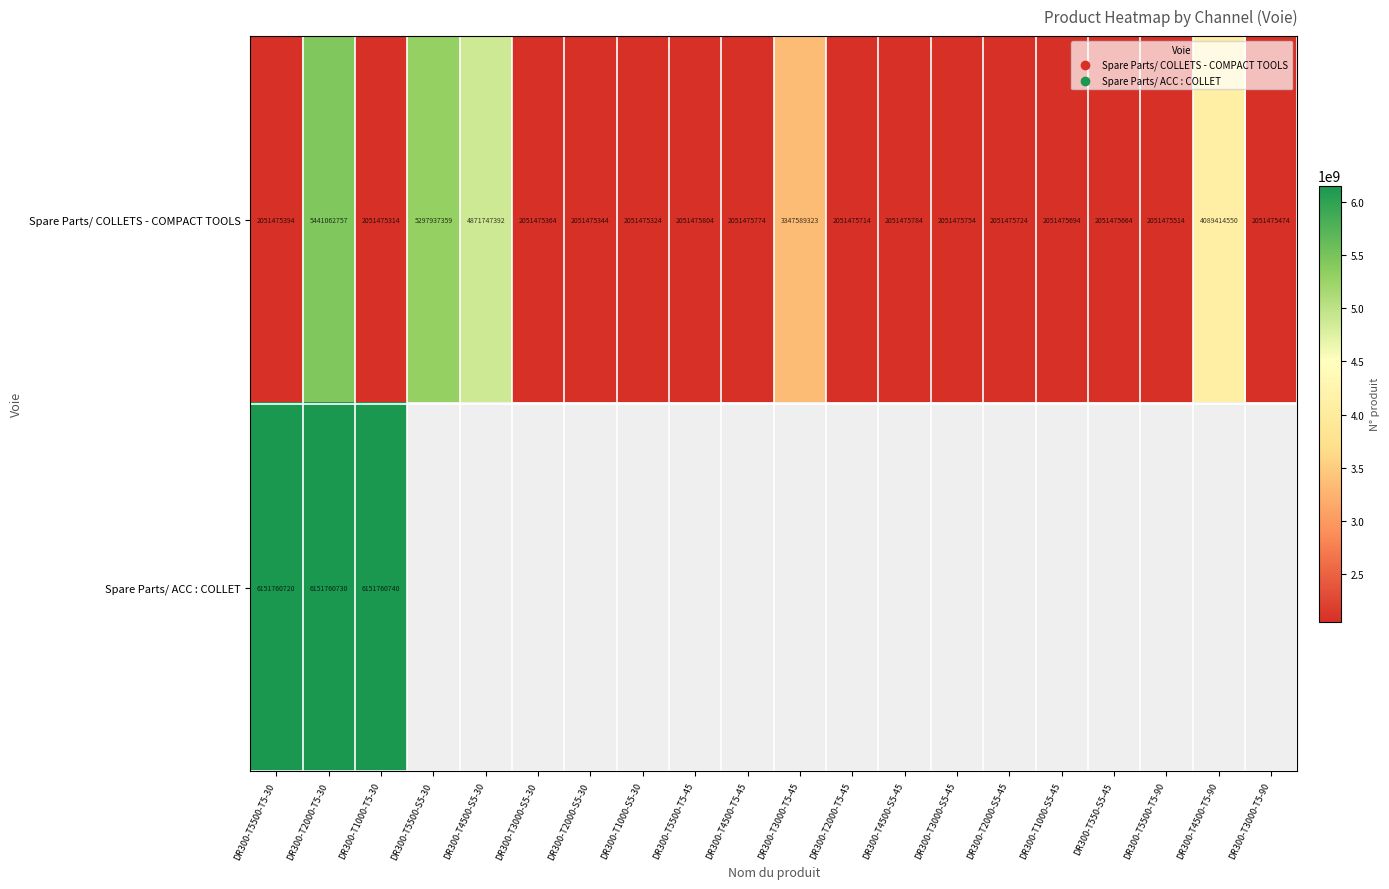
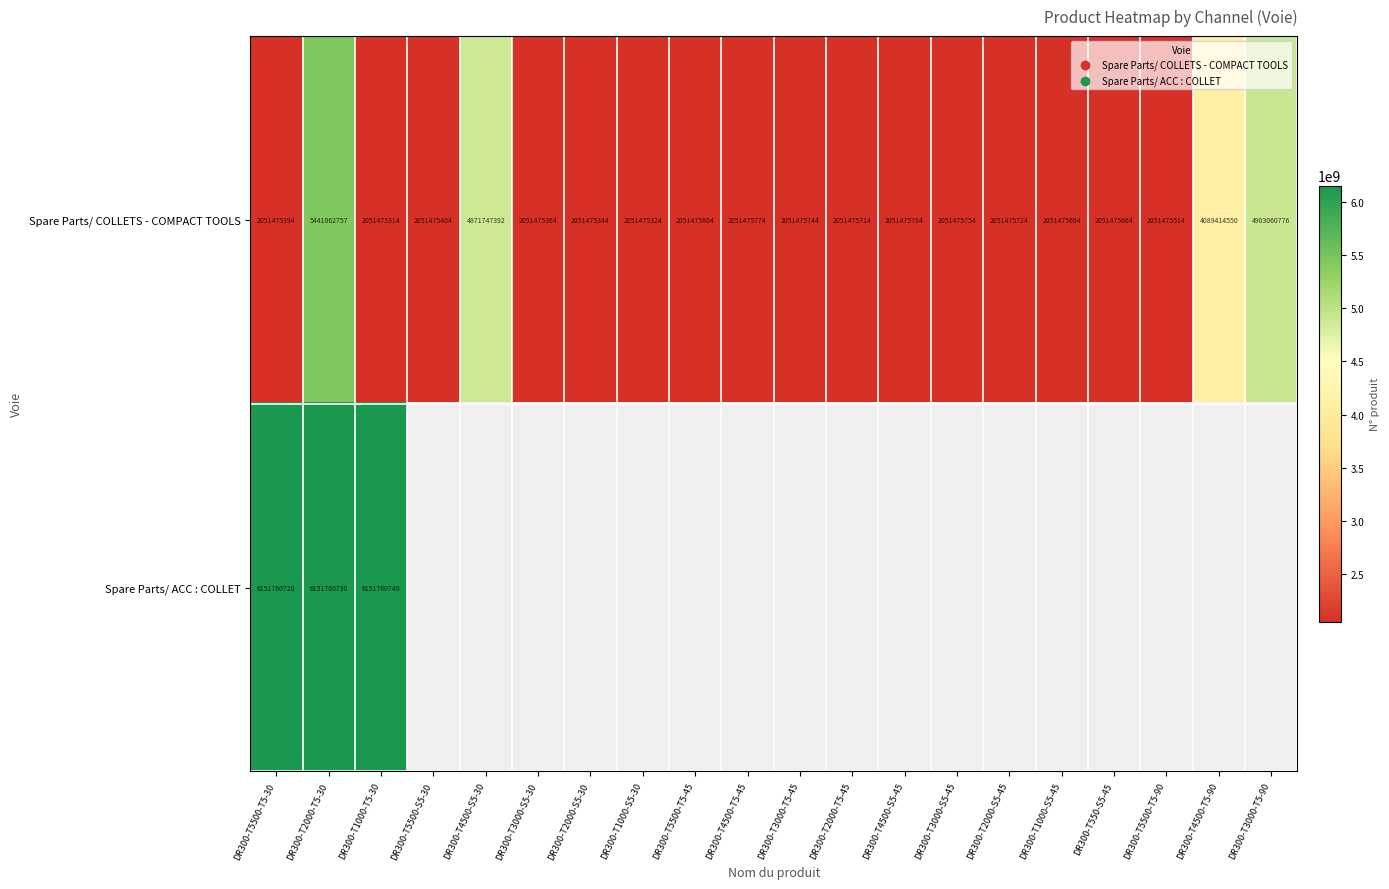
  {
    "Spare Parts/ COLLETS - COMPACT TOOLS": {
      "DR300-T5500-T5-30": 2051475394,
      "DR300-T2000-T5-30": 5441062757,
      "DR300-T1000-T5-30": 2051475314,
-     "DR300-T5500-S5-30": 5297937359,
+     "DR300-T5500-S5-30": 2051475404,
      "DR300-T4500-S5-30": 4871747392,
      "DR300-T3000-S5-30": 2051475364,
      "DR300-T2000-S5-30": 2051475344,
      "DR300-T1000-S5-30": 2051475324,
      "DR300-T5500-T5-45": 2051475804,
      "DR300-T4500-T5-45": 2051475774,
-     "DR300-T3000-T5-45": 3347589323,
+     "DR300-T3000-T5-45": 2051475744,
      "DR300-T2000-T5-45": 2051475714,
      "DR300-T4500-S5-45": 2051475784,
      "DR300-T3000-S5-45": 2051475754,
      "DR300-T2000-S5-45": 2051475724,
      "DR300-T1000-S5-45": 2051475694,
      "DR300-T550-S5-45": 2051475664,
      "DR300-T5500-T5-90": 2051475514,
      "DR300-T4500-T5-90": 4089414550,
-     "DR300-T3000-T5-90": 2051475474
+     "DR300-T3000-T5-90": 4903060776
    },
    "Spare Parts/ ACC : COLLET": {
      "DR300-T5500-T5-30": 6151760720,
      "DR300-T2000-T5-30": 6151760730,
      "DR300-T1000-T5-30": 6151760740
    }
  }
